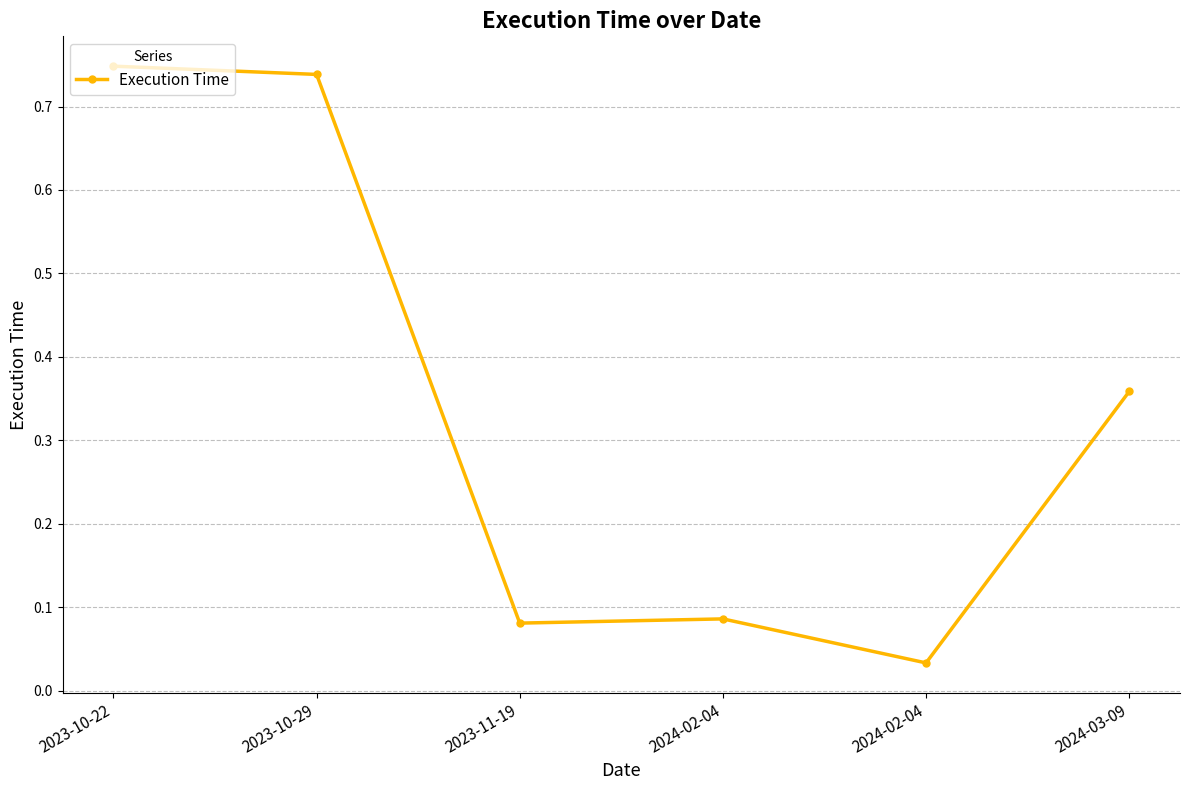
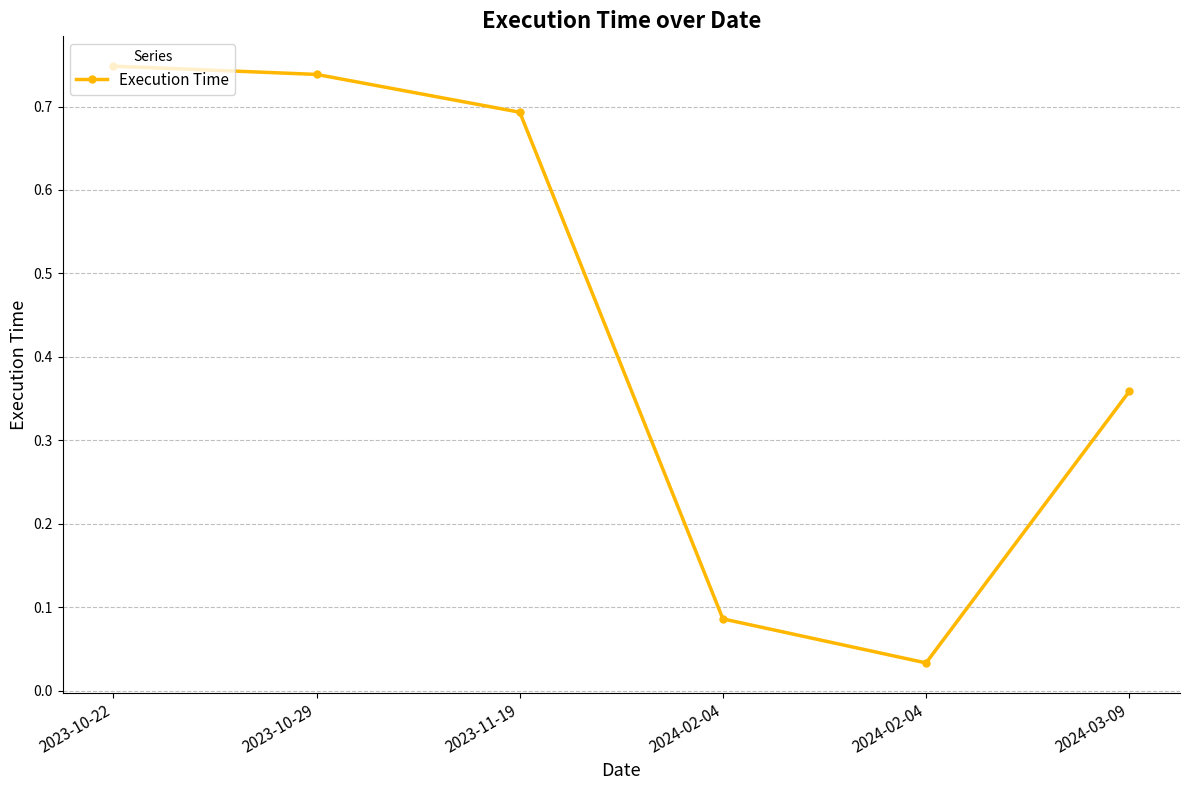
  {
    "2023-10-29": 0.74,
-   "2023-11-19": 0.08,
+   "2023-11-19": 0.69,
    "2024-03-09": 0.36
  }
